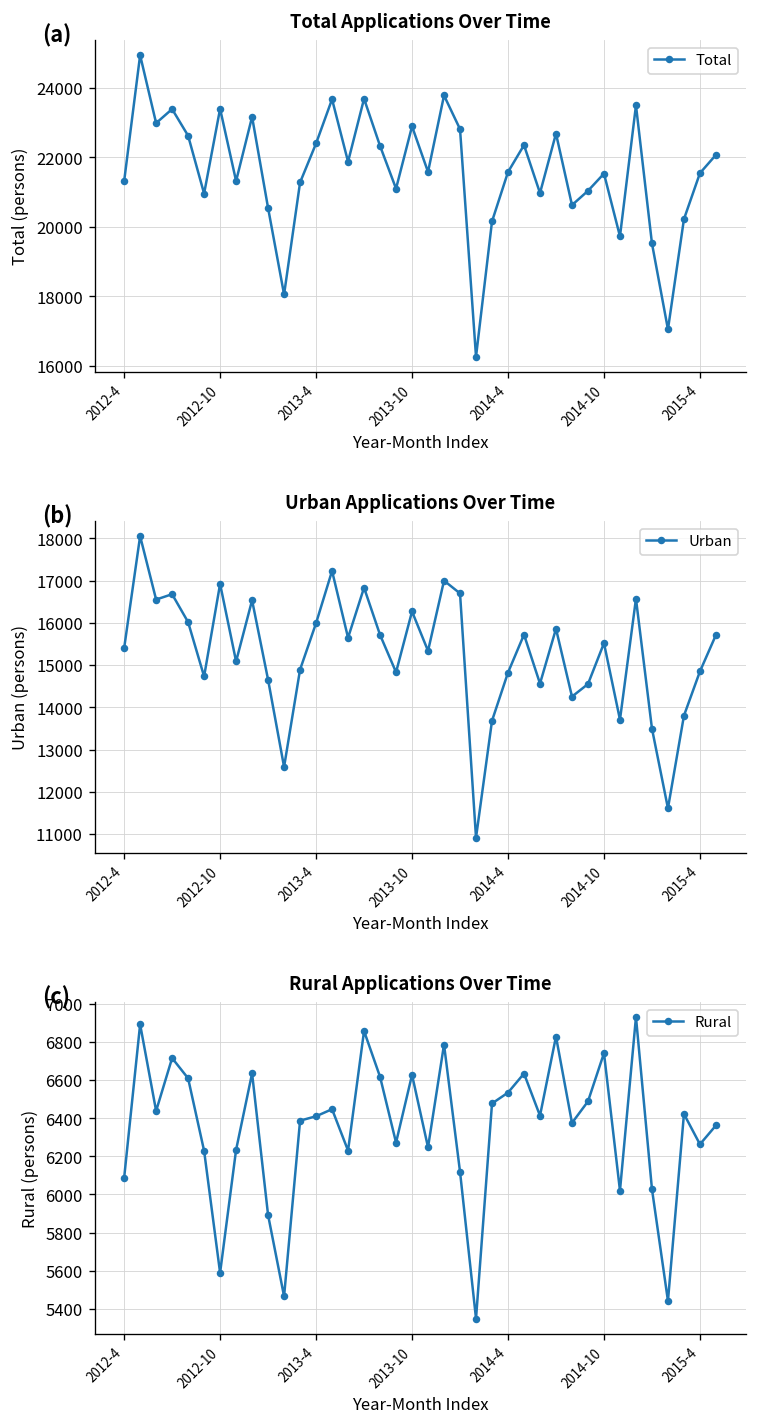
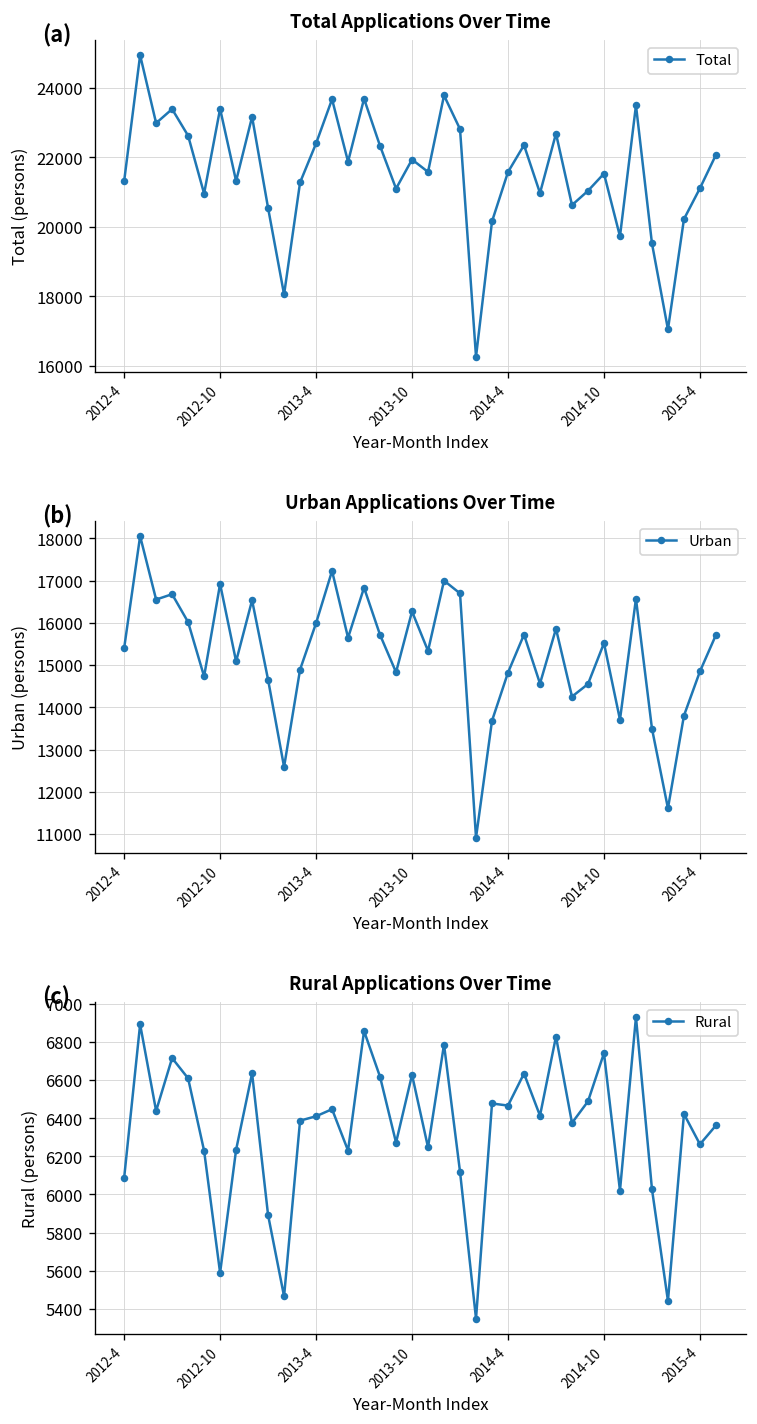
  {
    "Total Applications Over Time": {
      "2012-4": 21300,
      "2012-10": 23400,
      "2013-4": 22400,
-     "2013-10": 22900,
+     "2013-10": 21900,
      "2014-4": 21600,
      "2014-10": 21500,
-     "2015-4": 21500
+     "2015-4": 21100
    },
    "Urban Applications Over Time": {
      "2012-4": 15400,
      "2012-10": 16900,
      "2013-4": 16000,
      "2013-10": 16300,
      "2014-4": 14800,
      "2014-10": 15500,
      "2015-4": 14900
    },
    "Rural Applications Over Time": {
      "2012-4": 6090,
      "2012-10": 5590,
      "2013-4": 6410,
      "2013-10": 6630,
-     "2014-4": 6530,
+     "2014-4": 6470,
      "2014-10": 6740,
      "2015-4": 6260
    }
  }
